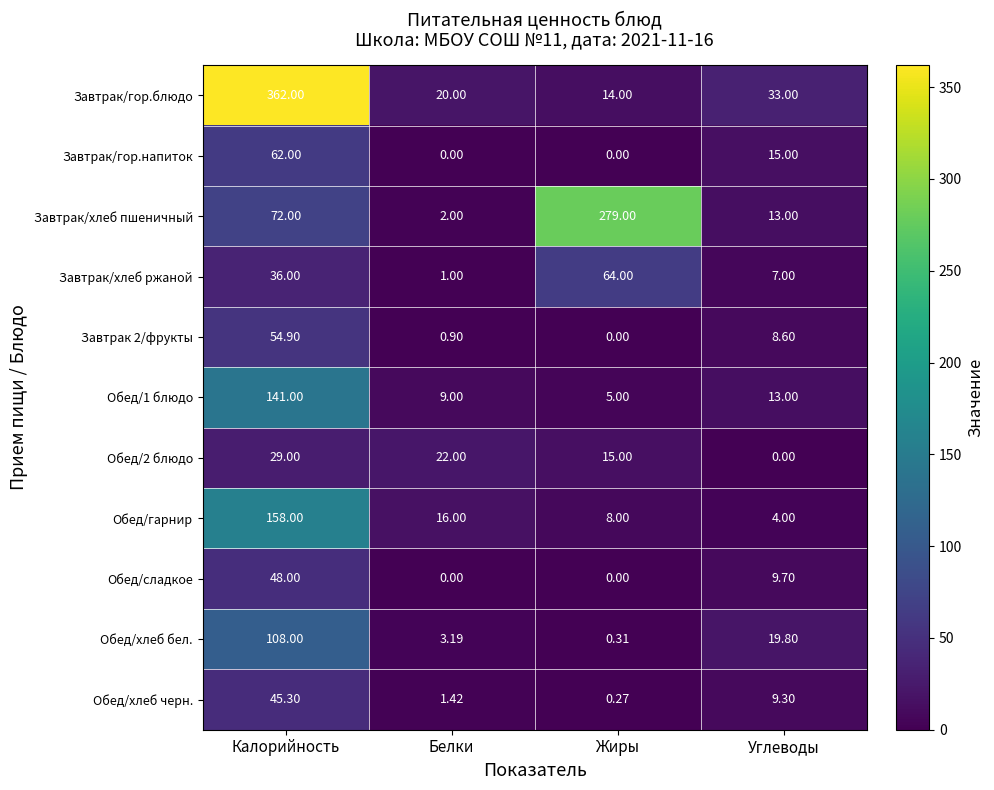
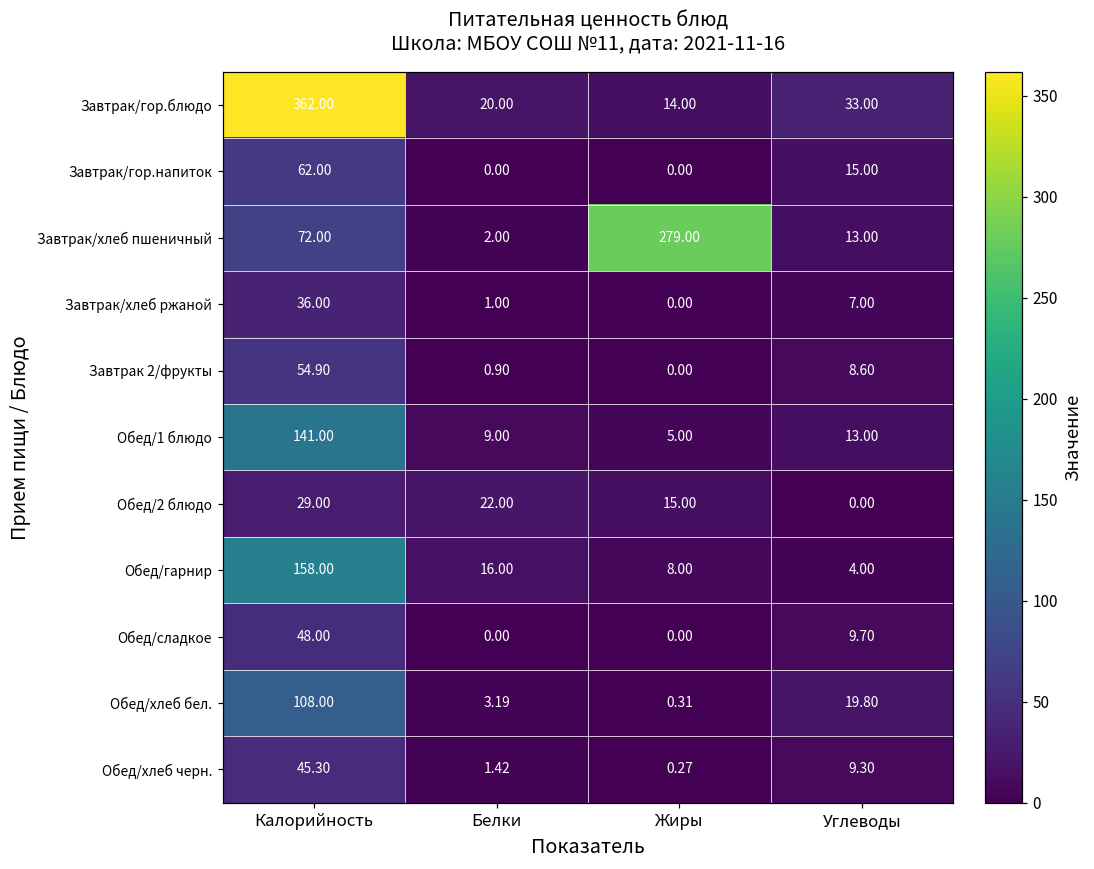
  {
    "Завтрак/гор.блюдо": {
      "Калорийность": 362.00,
      "Белки": 20.00,
      "Жиры": 14.00,
      "Углеводы": 33.00
    },
    "Завтрак/гор.напиток": {
      "Калорийность": 62.00,
      "Белки": 0.00,
      "Жиры": 0.00,
      "Углеводы": 15.00
    },
    "Завтрак/хлеб пшеничный": {
      "Калорийность": 72.00,
      "Белки": 2.00,
      "Жиры": 279.00,
      "Углеводы": 13.00
    },
    "Завтрак/хлеб ржаной": {
      "Калорийность": 36.00,
      "Белки": 1.00,
-     "Жиры": 64.00,
+     "Жиры": 0.00,
      "Углеводы": 7.00
    },
    "Завтрак 2/фрукты": {
      "Калорийность": 54.90,
      "Белки": 0.90,
      "Жиры": 0.00,
      "Углеводы": 8.60
    },
    "Обед/1 блюдо": {
      "Калорийность": 141.00,
      "Белки": 9.00,
      "Жиры": 5.00,
      "Углеводы": 13.00
    },
    "Обед/2 блюдо": {
      "Калорийность": 29.00,
      "Белки": 22.00,
      "Жиры": 15.00,
      "Углеводы": 0.00
    },
    "Обед/гарнир": {
      "Калорийность": 158.00,
      "Белки": 16.00,
      "Жиры": 8.00,
      "Углеводы": 4.00
    },
    "Обед/сладкое": {
      "Калорийность": 48.00,
      "Белки": 0.00,
      "Жиры": 0.00,
      "Углеводы": 9.70
    },
    "Обед/хлеб бел.": {
      "Калорийность": 108.00,
      "Белки": 3.19,
      "Жиры": 0.31,
      "Углеводы": 19.80
    },
    "Обед/хлеб черн.": {
      "Калорийность": 45.30,
      "Белки": 1.42,
      "Жиры": 0.27,
      "Углеводы": 9.30
    }
  }
